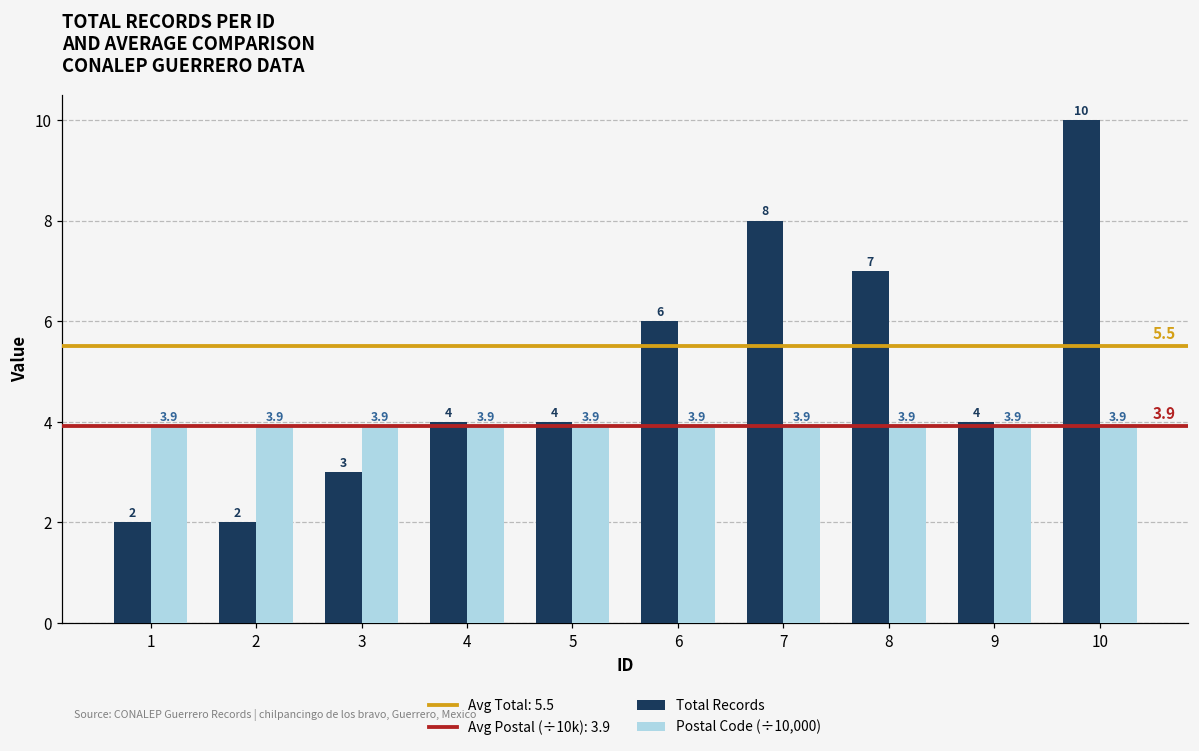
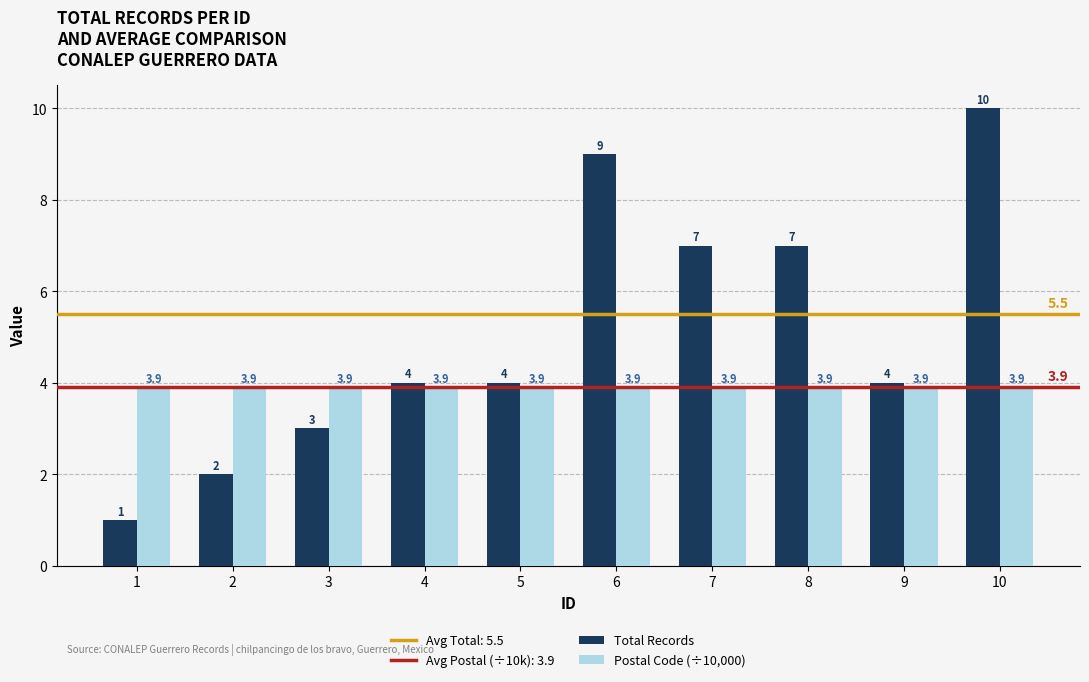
  {
    "Total Records": {
-     "1": 2,
+     "1": 1,
      "2": 2,
      "3": 3,
      "4": 4,
      "5": 4,
-     "6": 6,
-     "7": 8,
+     "6": 9,
+     "7": 7,
      "8": 7,
      "9": 4,
      "10": 10
    },
    "Postal Code (÷10,000)": {
      "1": 3.9,
      "2": 3.9,
      "3": 3.9,
      "4": 3.9,
      "5": 3.9,
      "6": 3.9,
      "7": 3.9,
      "8": 3.9,
      "9": 3.9,
      "10": 3.9
    }
  }
